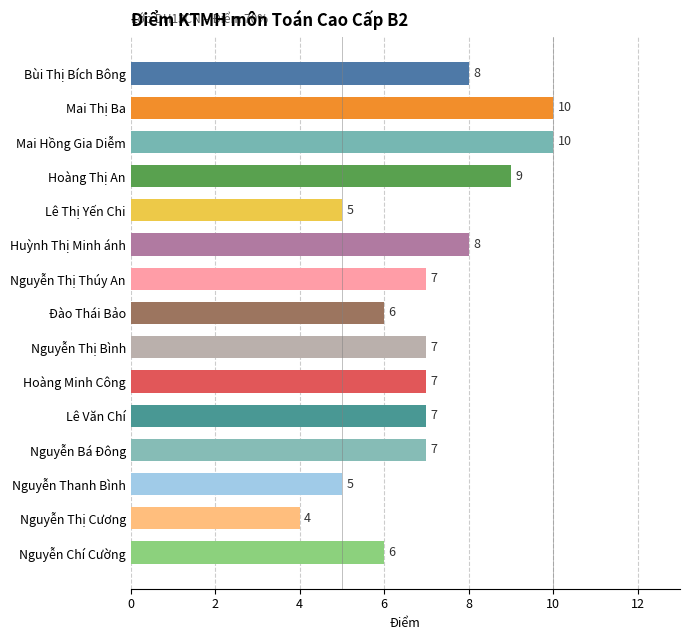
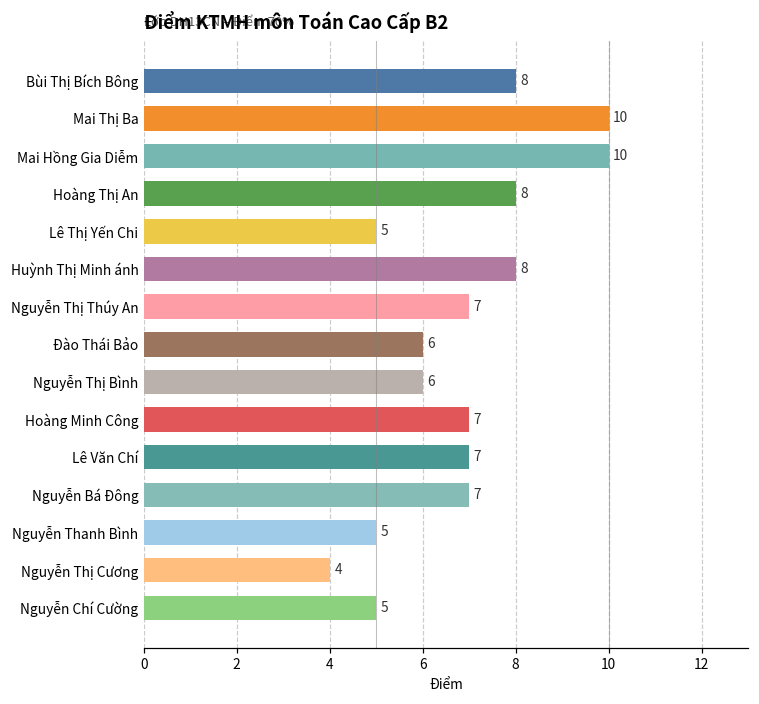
  {
    "Bùi Thị Bích Bông": 8,
    "Mai Thị Ba": 10,
    "Mai Hồng Gia Diễm": 10,
-   "Hoàng Thị An": 9,
+   "Hoàng Thị An": 8,
    "Lê Thị Yến Chi": 5,
    "Huỳnh Thị Minh ánh": 8,
    "Nguyễn Thị Thúy An": 7,
    "Đào Thái Bảo": 6,
-   "Nguyễn Thị Bình": 7,
+   "Nguyễn Thị Bình": 6,
    "Hoàng Minh Công": 7,
    "Lê Văn Chí": 7,
    "Nguyễn Bá Đông": 7,
    "Nguyễn Thanh Bình": 5,
    "Nguyễn Thị Cương": 4,
-   "Nguyễn Chí Cường": 6
+   "Nguyễn Chí Cường": 5
  }
